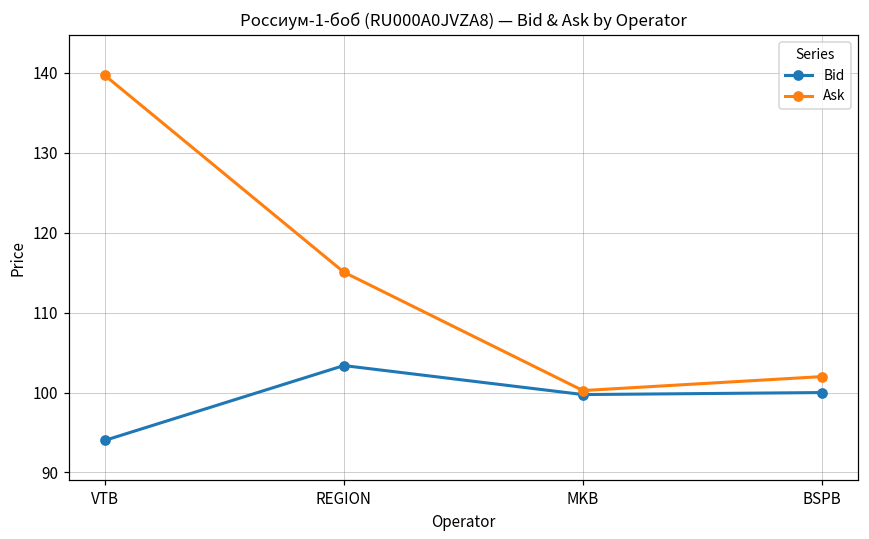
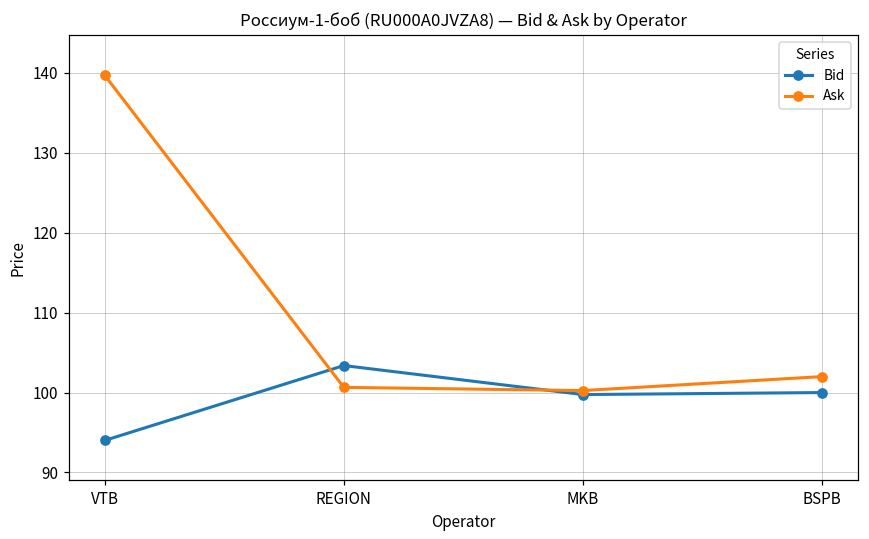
  {
    "Bid": {
      "VTB": 94,
      "REGION": 103,
      "MKB": 100,
      "BSPB": 100
    },
    "Ask": {
      "VTB": 140,
-     "REGION": 115,
+     "REGION": 101,
      "MKB": 100,
      "BSPB": 102
    }
  }
